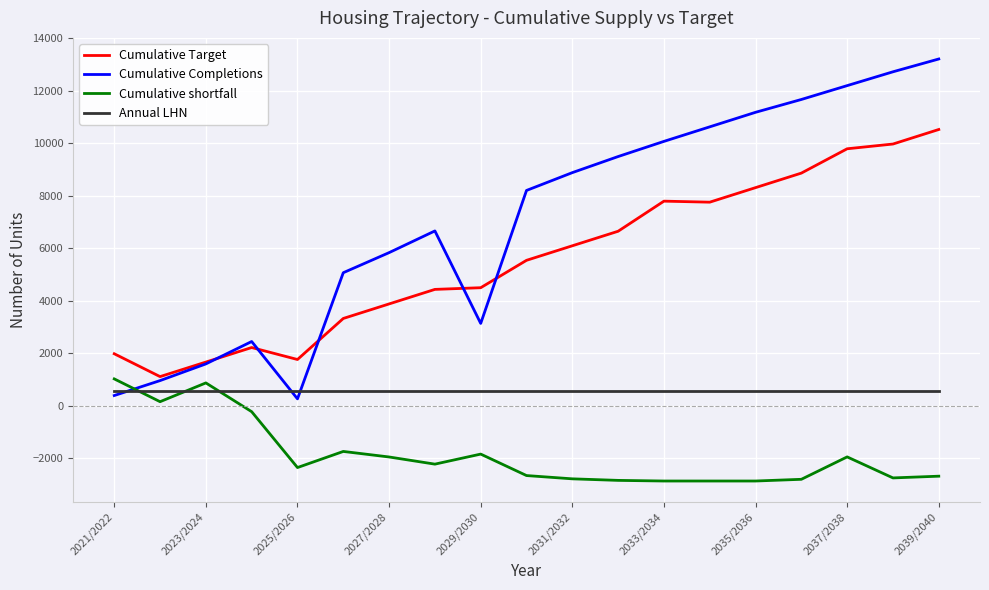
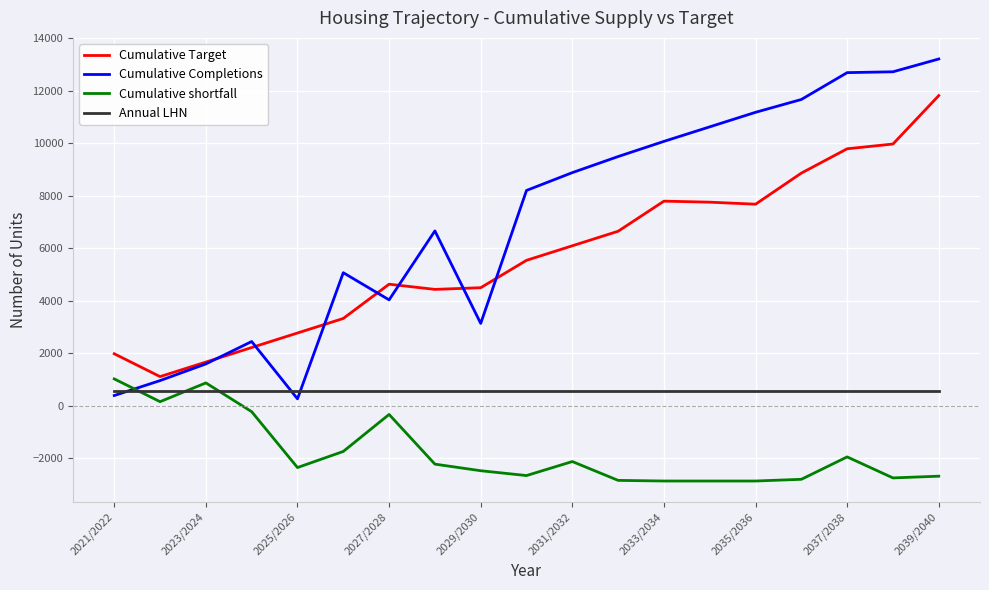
  {
    "Cumulative Target": {
      "2021/2022": 2000,
-     "2025/2026": 1800,
-     "2027/2028": 3900,
+     "2025/2026": 2800,
+     "2027/2028": 4600,
      "2029/2030": 4500,
      "2031/2032": 6100,
      "2033/2034": 7800,
-     "2035/2036": 8300,
+     "2035/2036": 7700,
      "2037/2038": 9800,
-     "2039/2040": 10500
+     "2039/2040": 11800
    },
    "Cumulative Completions": {
      "2021/2022": 400,
      "2025/2026": 300,
-     "2027/2028": 5800,
+     "2027/2028": 4000,
      "2029/2030": 3100,
      "2031/2032": 8900,
      "2033/2034": 10100,
      "2035/2036": 11200,
-     "2037/2038": 12200,
+     "2037/2038": 12700,
      "2039/2040": 13200
    },
    "Cumulative shortfall": {
      "2021/2022": 1000,
      "2023/2024": 900,
      "2025/2026": -2400,
-     "2027/2028": -2000,
-     "2029/2030": -1800,
-     "2031/2032": -2800,
+     "2027/2028": -300,
+     "2029/2030": -2500,
+     "2031/2032": -2100,
      "2033/2034": -2900,
      "2035/2036": -2900,
      "2037/2038": -2000,
      "2039/2040": -2700
    },
    "Annual LHN": {
      "2021/2022": 600,
      "2023/2024": 600,
      "2025/2026": 600,
      "2027/2028": 600,
      "2029/2030": 600,
      "2031/2032": 600,
      "2033/2034": 600,
      "2035/2036": 600,
      "2037/2038": 600,
      "2039/2040": 600
    }
  }
